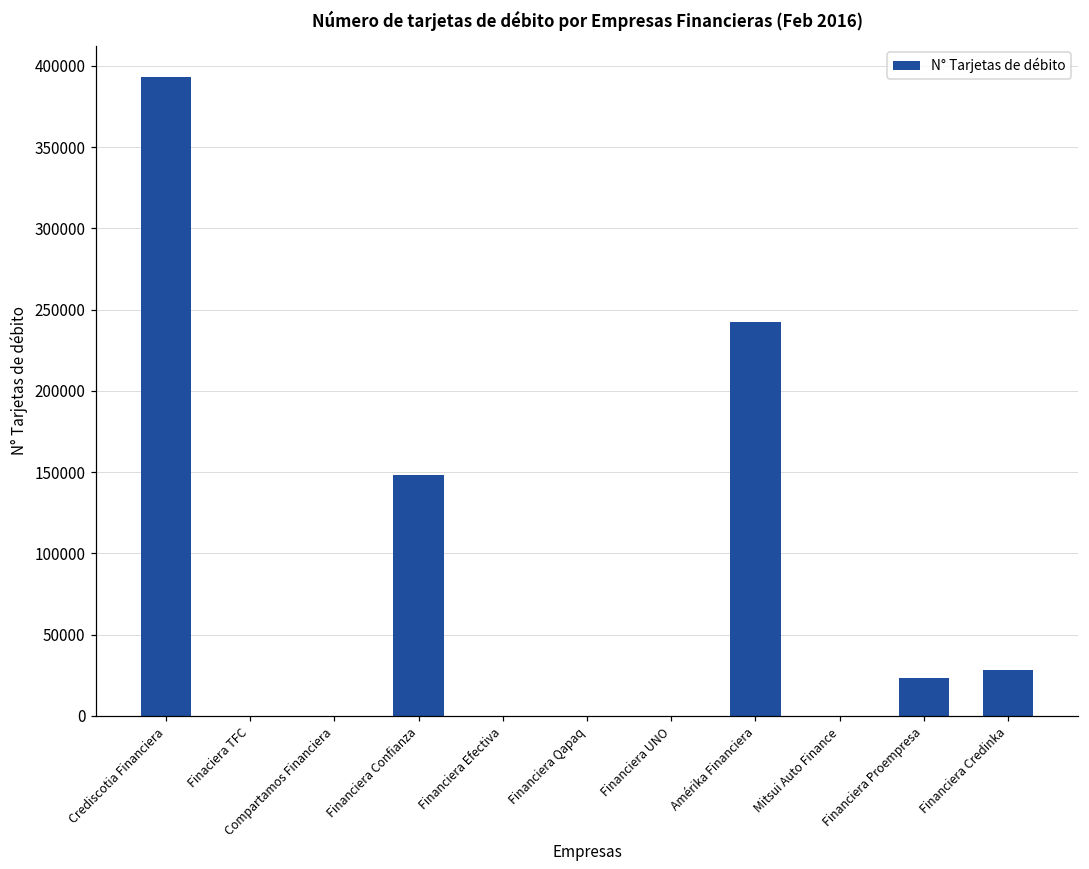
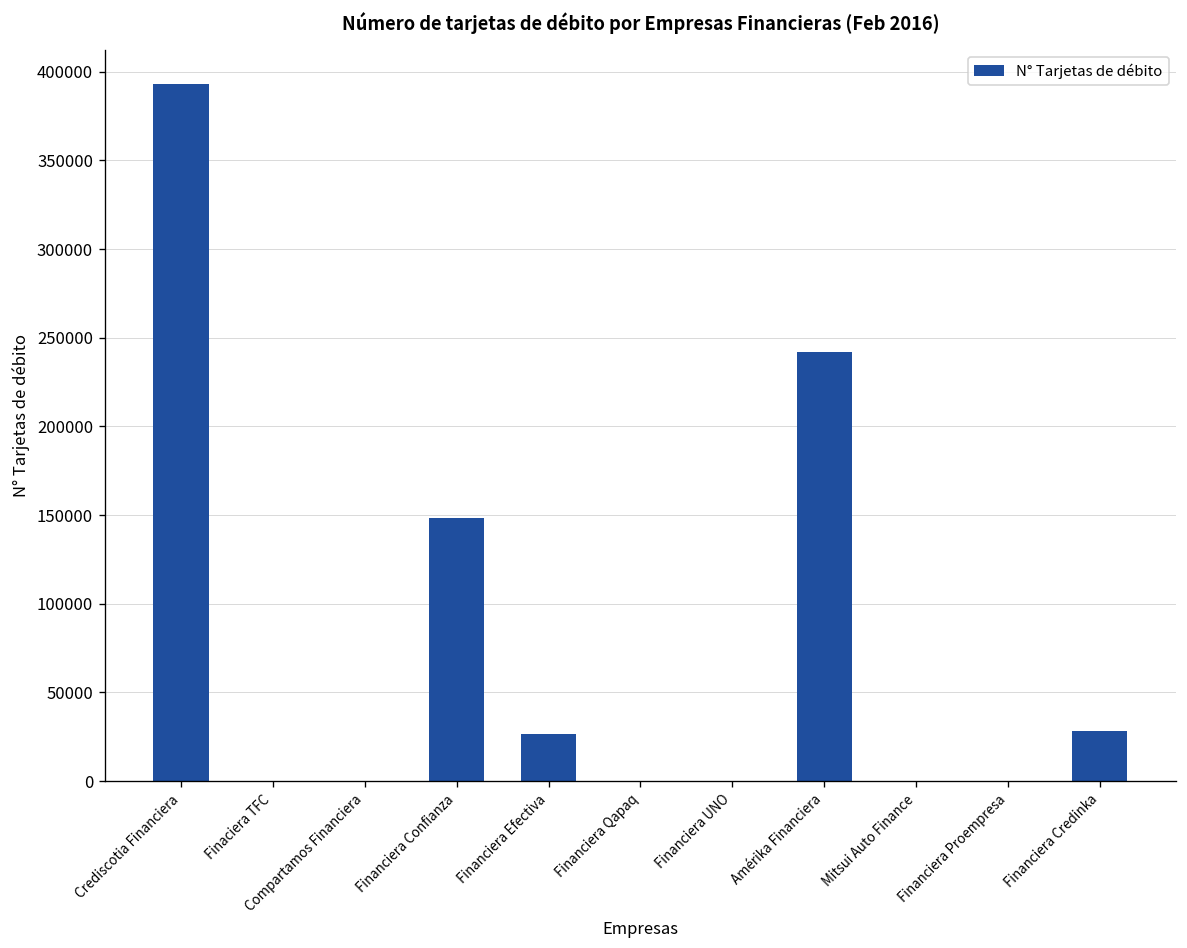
  {
    "Crediscotia Financiera": 393000,
    "Finaciera TFC": 0,
    "Compartamos Financiera": 0,
    "Financiera Confianza": 148000,
-   "Financiera Efectiva": 0,
+   "Financiera Efectiva": 26000,
    "Financiera Qapaq": 0,
    "Financiera UNO": 0,
    "Amérika Financiera": 242000,
    "Mitsui Auto Finance": 0,
-   "Financiera Proempresa": 24000,
+   "Financiera Proempresa": 0,
    "Financiera Credinka": 28000
  }
